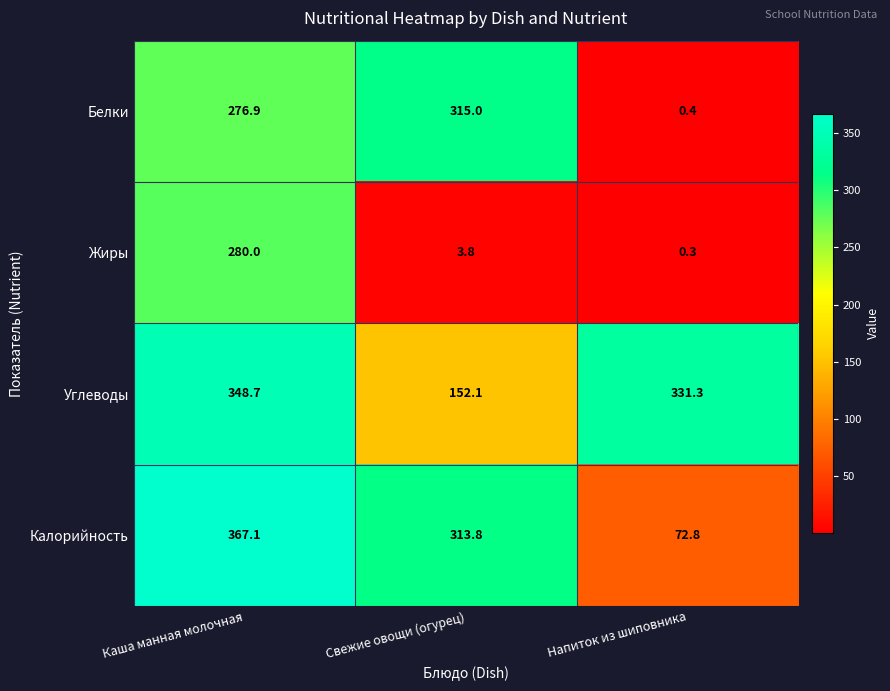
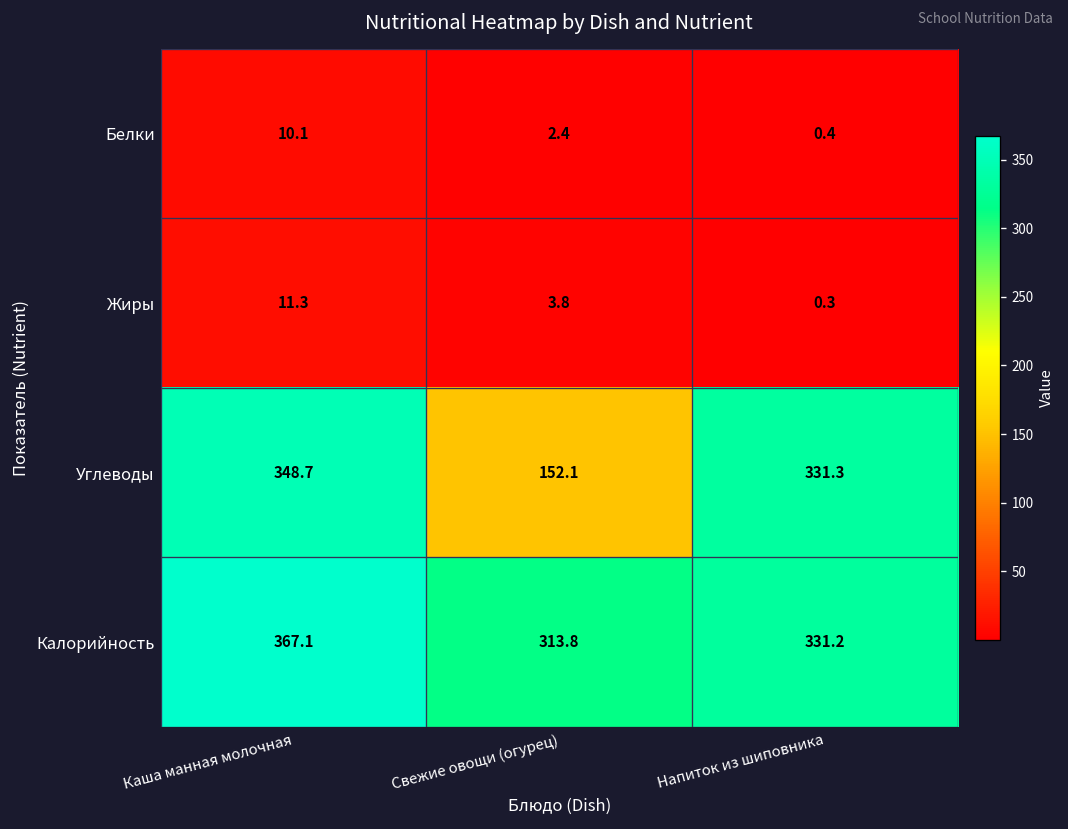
  {
    "Белки": {
-     "Каша манная молочная": 276.9,
-     "Свежие овощи (огурец)": 315.0,
+     "Каша манная молочная": 10.1,
+     "Свежие овощи (огурец)": 2.4,
      "Напиток из шиповника": 0.4
    },
    "Жиры": {
-     "Каша манная молочная": 280.0,
+     "Каша манная молочная": 11.3,
      "Свежие овощи (огурец)": 3.8,
      "Напиток из шиповника": 0.3
    },
    "Углеводы": {
      "Каша манная молочная": 348.7,
      "Свежие овощи (огурец)": 152.1,
      "Напиток из шиповника": 331.3
    },
    "Калорийность": {
      "Каша манная молочная": 367.1,
      "Свежие овощи (огурец)": 313.8,
-     "Напиток из шиповника": 72.8
+     "Напиток из шиповника": 331.2
    }
  }
